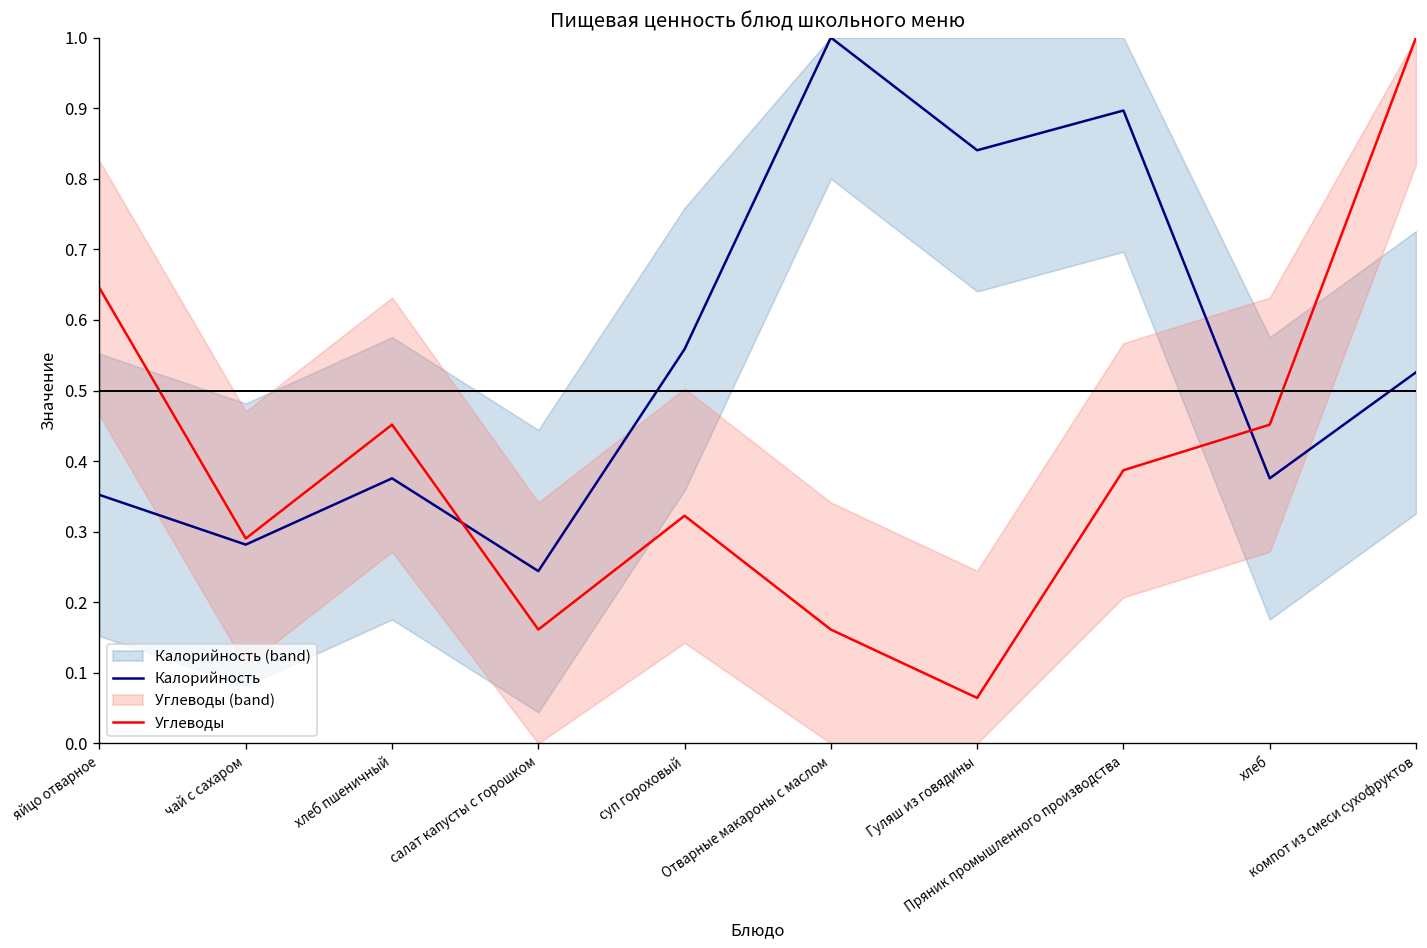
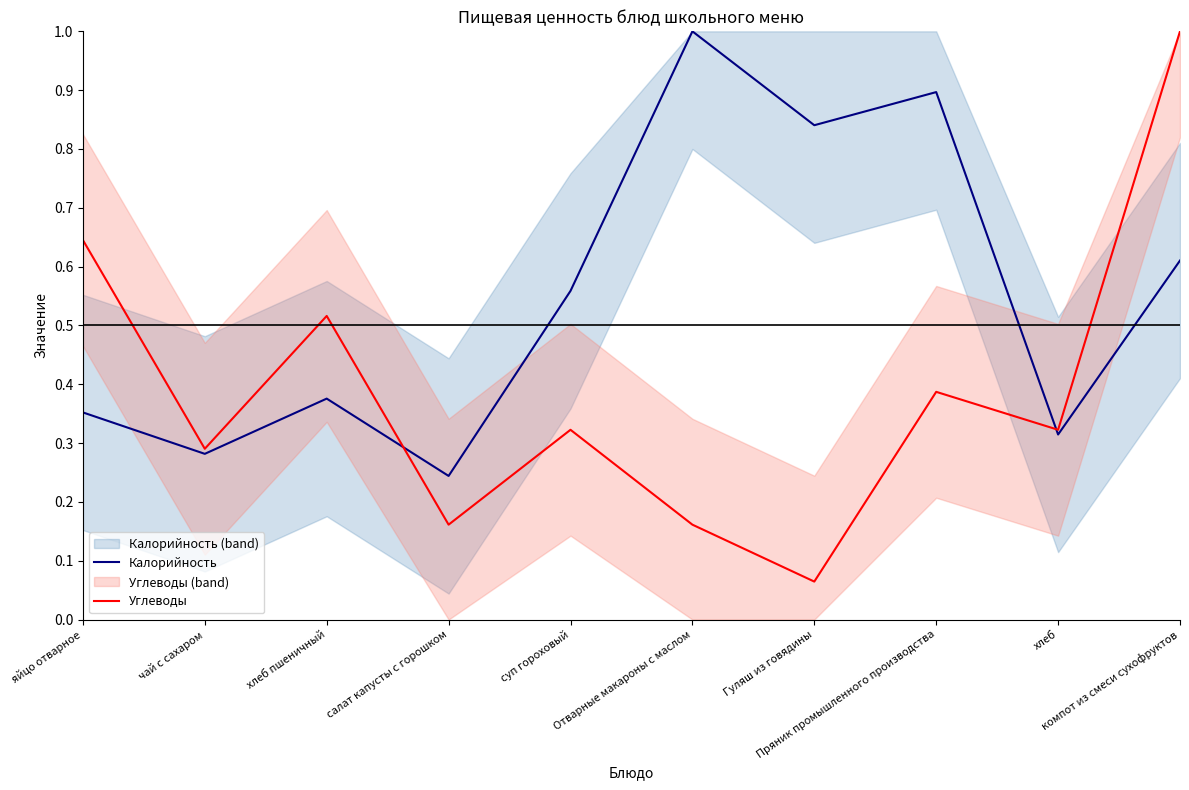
  {
    "Калорийность": {
      "яйцо отварное": 0.35,
      "чай с сахаром": 0.28,
      "хлеб пшеничный": 0.38,
      "салат капусты с горошком": 0.24,
      "суп гороховый": 0.56,
      "Гуляш из говядины": 0.84,
      "Пряник промышленного производства": 0.90,
-     "хлеб": 0.38,
-     "компот из смеси сухофруктов": 0.53
+     "хлеб": 0.31,
+     "компот из смеси сухофруктов": 0.61
    },
    "Углеводы": {
      "яйцо отварное": 0.65,
      "чай с сахаром": 0.29,
-     "хлеб пшеничный": 0.45,
+     "хлеб пшеничный": 0.52,
      "салат капусты с горошком": 0.16,
      "суп гороховый": 0.32,
      "Отварные макароны с маслом": 0.16,
      "Гуляш из говядины": 0.06,
      "Пряник промышленного производства": 0.39,
-     "хлеб": 0.45
+     "хлеб": 0.32
    },
    "Углеводы (band)": {
      "салат капусты с горошком": 0.34,
      "Отварные макароны с маслом": 0.34,
      "Гуляш из говядины": 0.24
    }
  }
